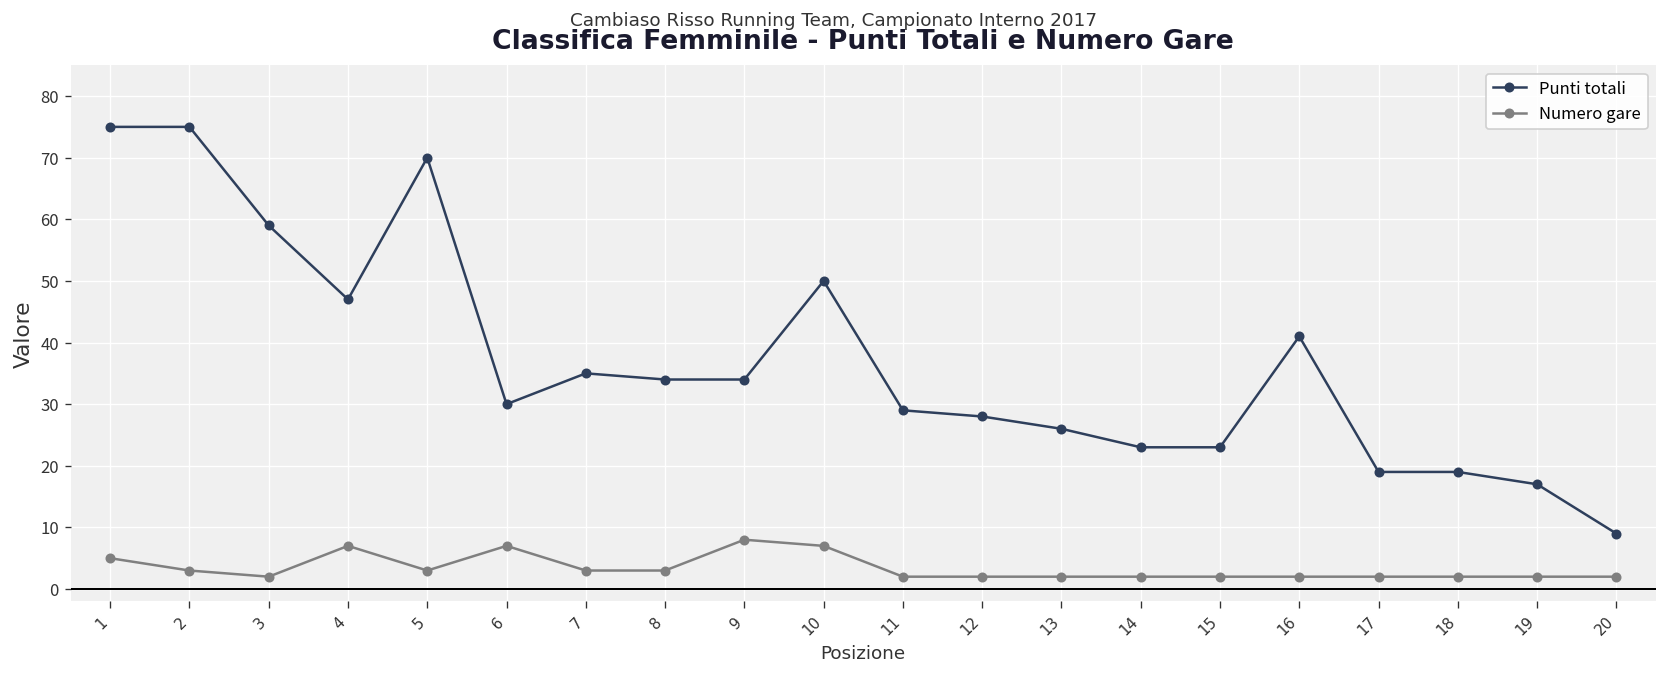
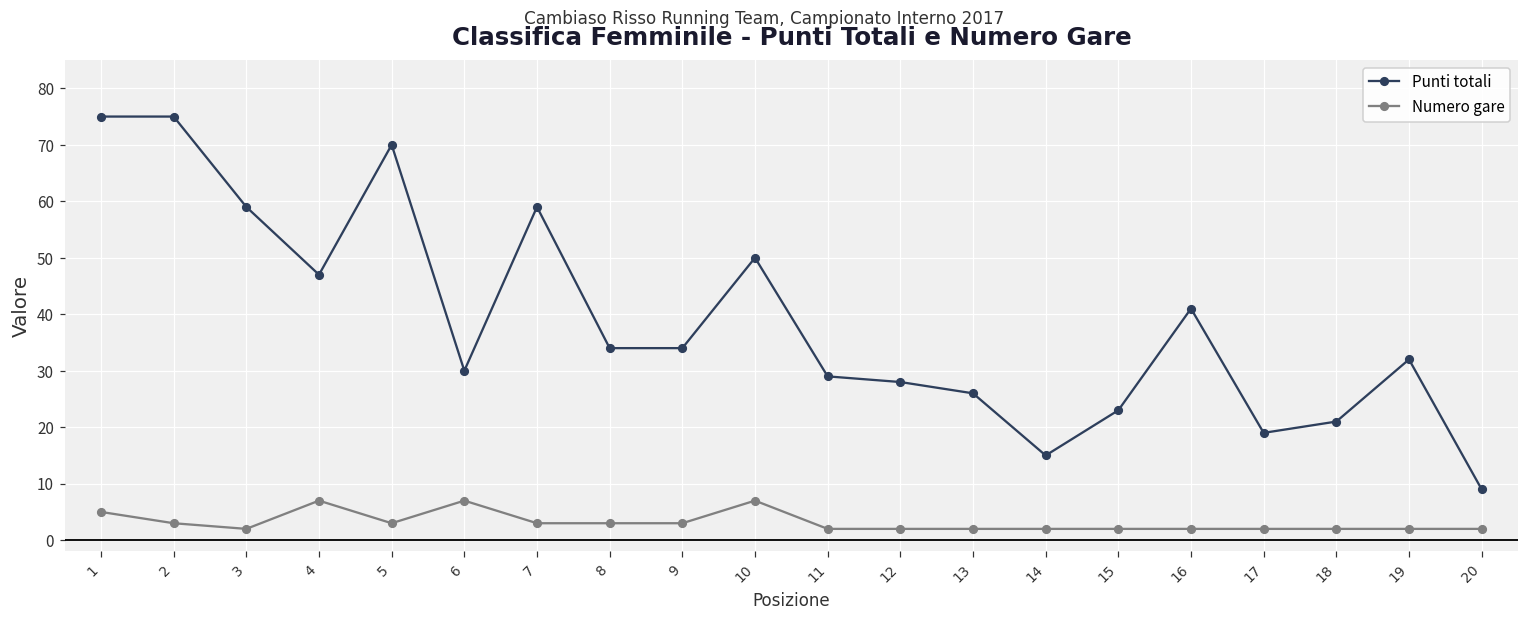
  {
    "Punti totali": {
      "1": 75,
      "2": 75,
      "3": 59,
      "4": 47,
      "5": 70,
      "6": 30,
-     "7": 35,
+     "7": 59,
      "8": 34,
      "9": 34,
      "10": 50,
      "11": 29,
      "12": 28,
      "13": 26,
-     "14": 23,
+     "14": 15,
      "15": 23,
      "16": 41,
      "17": 19,
-     "18": 19,
-     "19": 17,
+     "18": 21,
+     "19": 32,
      "20": 9
    },
    "Numero gare": {
      "1": 5,
      "2": 3,
      "3": 2,
      "4": 7,
      "5": 3,
      "6": 7,
      "7": 3,
      "8": 3,
-     "9": 8,
+     "9": 3,
      "10": 7,
      "11": 2,
      "12": 2,
      "13": 2,
      "14": 2,
      "15": 2,
      "16": 2,
      "17": 2,
      "18": 2,
      "19": 2,
      "20": 2
    }
  }
